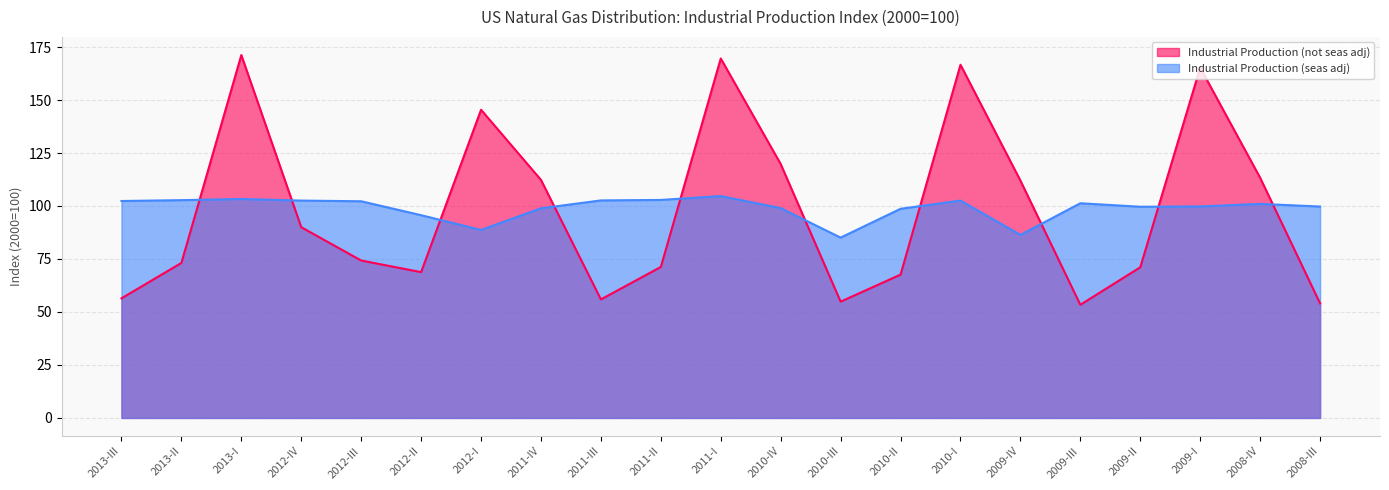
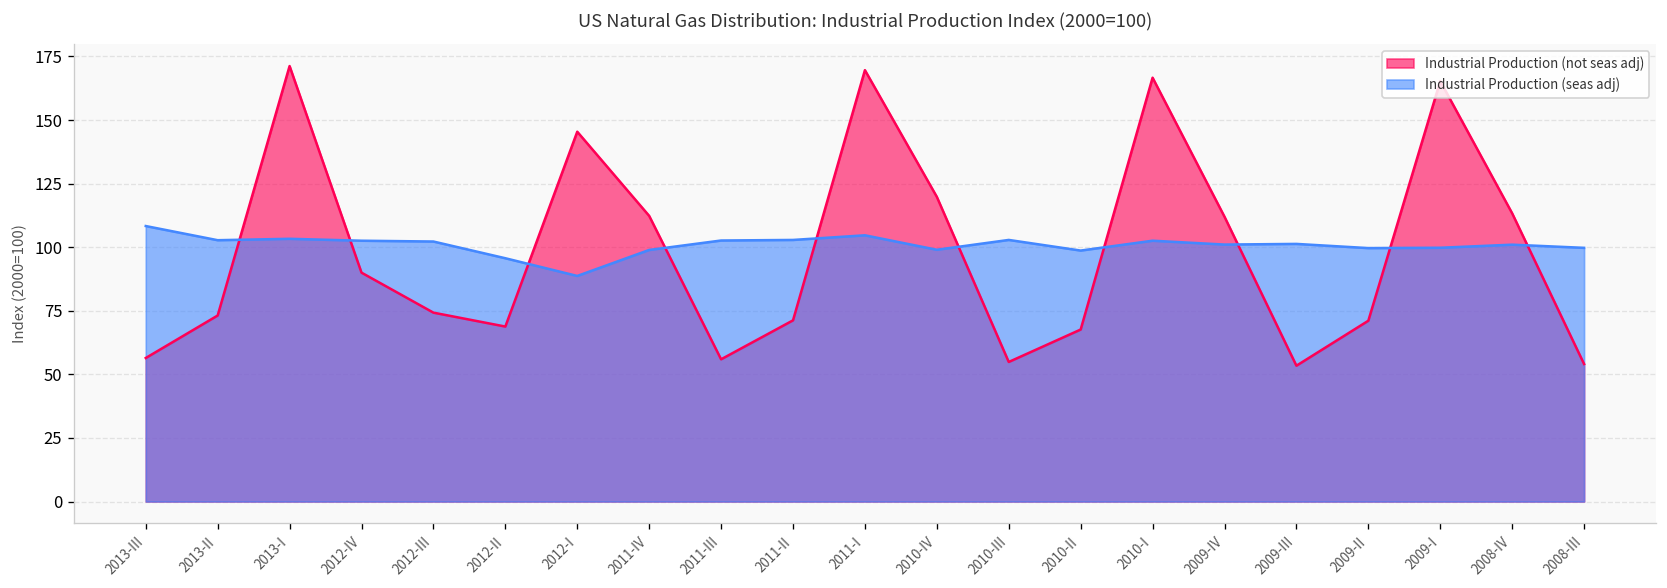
  {
    "Industrial Production (not seas adj)": {
      "2013-III": 56,
      "2013-II": 73,
      "2013-I": 171,
      "2012-IV": 90,
      "2012-III": 74,
      "2012-II": 69,
      "2012-I": 145,
      "2011-IV": 112,
      "2011-III": 56,
      "2011-II": 71,
      "2011-I": 170,
      "2010-IV": 120,
      "2010-III": 55,
      "2010-II": 68,
      "2010-I": 167,
      "2009-IV": 112,
      "2009-III": 53,
      "2009-II": 71,
      "2008-IV": 113,
      "2008-III": 54
    },
    "Industrial Production (seas adj)": {
-     "2013-III": 102,
+     "2013-III": 108,
      "2013-II": 103,
      "2013-I": 103,
      "2012-IV": 103,
      "2012-III": 102,
      "2012-II": 96,
      "2012-I": 89,
      "2011-IV": 99,
      "2011-III": 103,
      "2011-II": 103,
      "2011-I": 105,
      "2010-IV": 99,
-     "2010-III": 85,
+     "2010-III": 103,
      "2010-II": 99,
      "2010-I": 103,
-     "2009-IV": 86,
+     "2009-IV": 101,
      "2009-III": 101,
      "2009-II": 100,
      "2009-I": 100,
      "2008-IV": 101,
      "2008-III": 100
    }
  }
